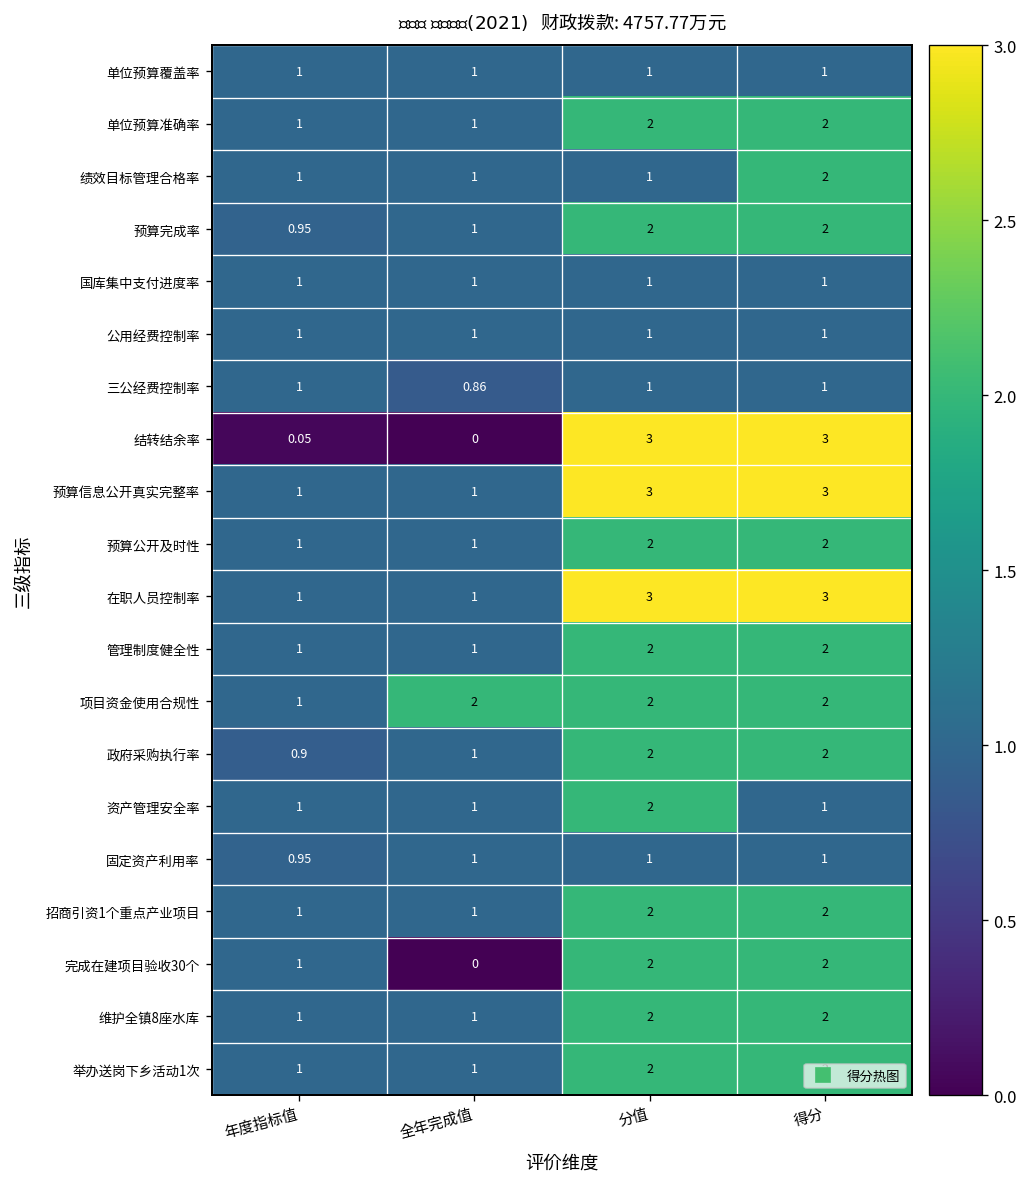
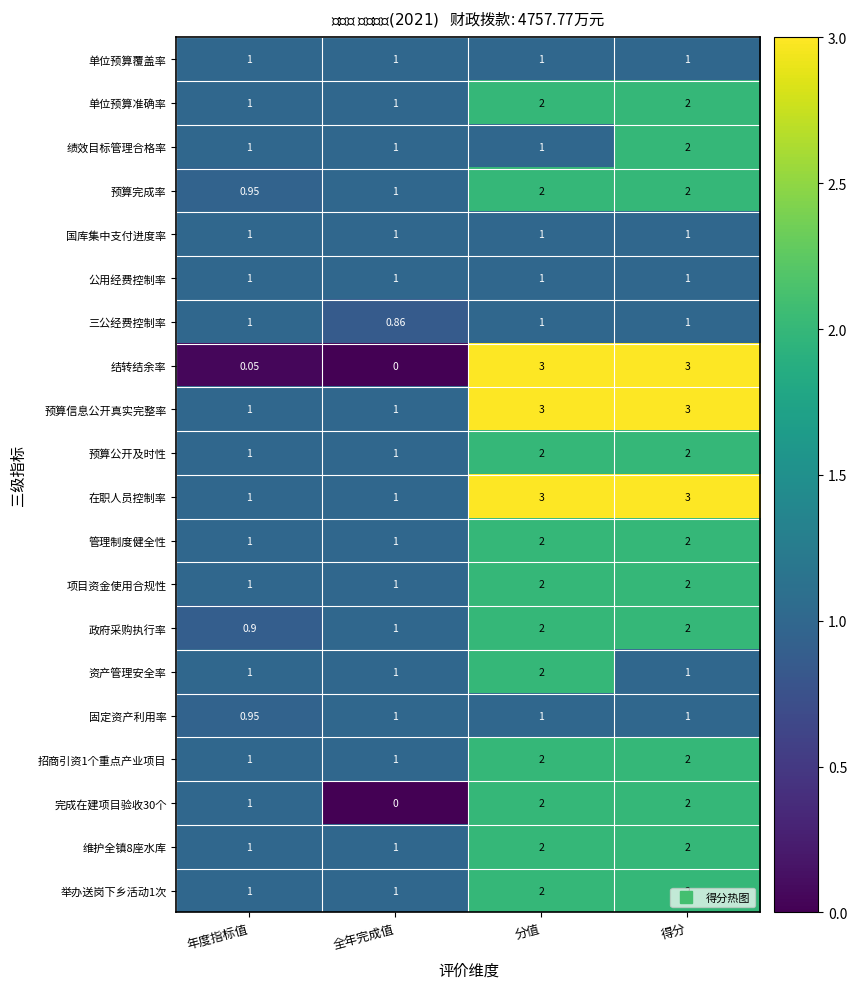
  {
    "单位预算覆盖率": {
      "年度指标值": 1,
      "全年完成值": 1,
      "分值": 1,
      "得分": 1
    },
    "单位预算准确率": {
      "年度指标值": 1,
      "全年完成值": 1,
      "分值": 2,
      "得分": 2
    },
    "绩效目标管理合格率": {
      "年度指标值": 1,
      "全年完成值": 1,
      "分值": 1,
      "得分": 2
    },
    "预算完成率": {
      "年度指标值": 0.95,
      "全年完成值": 1,
      "分值": 2,
      "得分": 2
    },
    "国库集中支付进度率": {
      "年度指标值": 1,
      "全年完成值": 1,
      "分值": 1,
      "得分": 1
    },
    "公用经费控制率": {
      "年度指标值": 1,
      "全年完成值": 1,
      "分值": 1,
      "得分": 1
    },
    "三公经费控制率": {
      "年度指标值": 1,
      "全年完成值": 0.86,
      "分值": 1,
      "得分": 1
    },
    "结转结余率": {
      "年度指标值": 0.05,
      "全年完成值": 0,
      "分值": 3,
      "得分": 3
    },
    "预算信息公开真实完整率": {
      "年度指标值": 1,
      "全年完成值": 1,
      "分值": 3,
      "得分": 3
    },
    "预算公开及时性": {
      "年度指标值": 1,
      "全年完成值": 1,
      "分值": 2,
      "得分": 2
    },
    "在职人员控制率": {
      "年度指标值": 1,
      "全年完成值": 1,
      "分值": 3,
      "得分": 3
    },
    "管理制度健全性": {
      "年度指标值": 1,
      "全年完成值": 1,
      "分值": 2,
      "得分": 2
    },
    "项目资金使用合规性": {
      "年度指标值": 1,
-     "全年完成值": 2,
+     "全年完成值": 1,
      "分值": 2,
      "得分": 2
    },
    "政府采购执行率": {
      "年度指标值": 0.9,
      "全年完成值": 1,
      "分值": 2,
      "得分": 2
    },
    "资产管理安全率": {
      "年度指标值": 1,
      "全年完成值": 1,
      "分值": 2,
      "得分": 1
    },
    "固定资产利用率": {
      "年度指标值": 0.95,
      "全年完成值": 1,
      "分值": 1,
      "得分": 1
    },
    "招商引资1个重点产业项目": {
      "年度指标值": 1,
      "全年完成值": 1,
      "分值": 2,
      "得分": 2
    },
    "完成在建项目验收30个": {
      "年度指标值": 1,
      "全年完成值": 0,
      "分值": 2,
      "得分": 2
    },
    "维护全镇8座水库": {
      "年度指标值": 1,
      "全年完成值": 1,
      "分值": 2,
      "得分": 2
    },
    "举办送岗下乡活动1次": {
      "年度指标值": 1,
      "全年完成值": 1,
      "分值": 2
    }
  }
